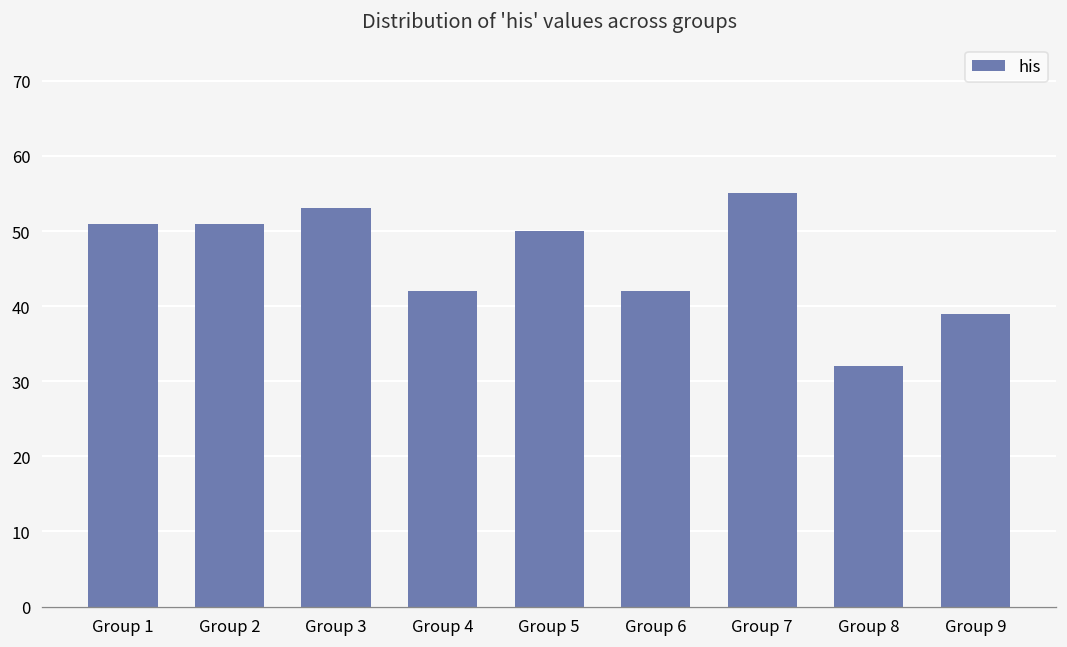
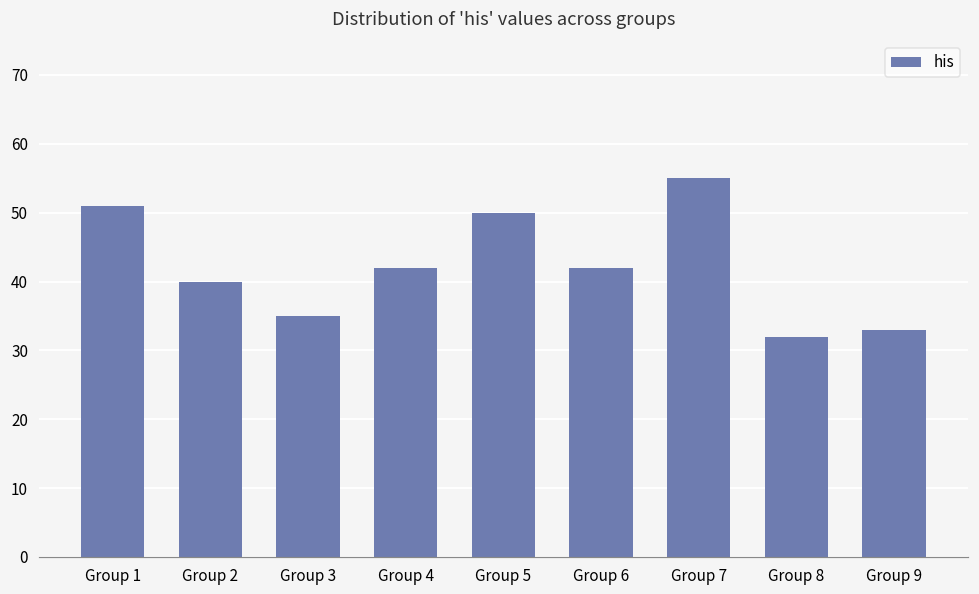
  {
    "Group 1": 51,
-   "Group 2": 51,
-   "Group 3": 53,
+   "Group 2": 40,
+   "Group 3": 35,
    "Group 4": 42,
    "Group 5": 50,
    "Group 6": 42,
    "Group 7": 55,
    "Group 8": 32,
-   "Group 9": 39
+   "Group 9": 33
  }
